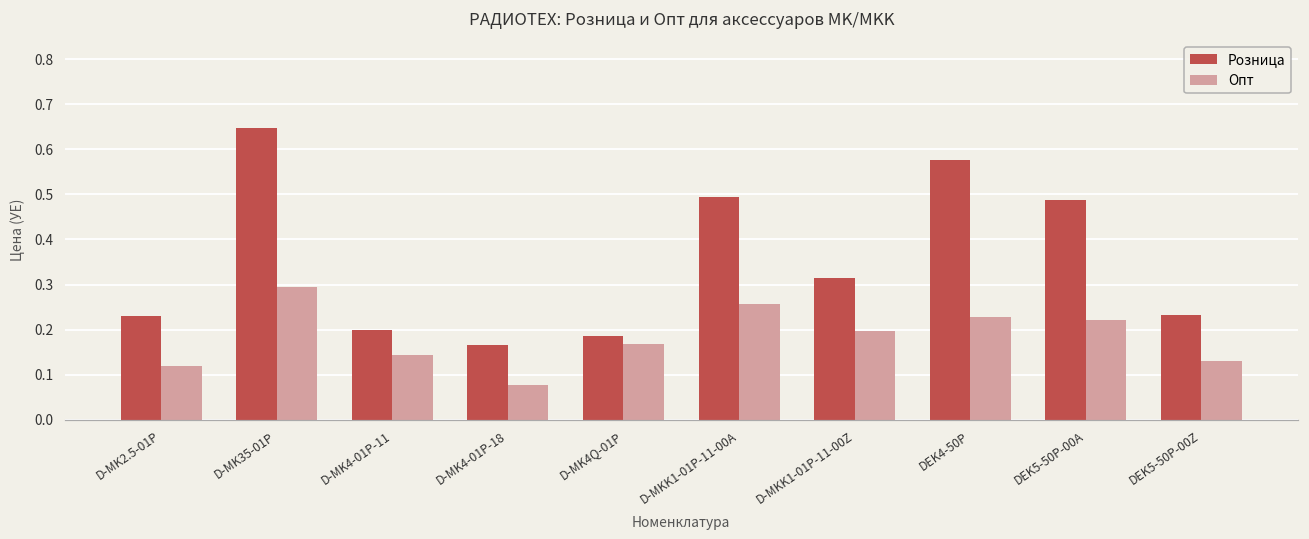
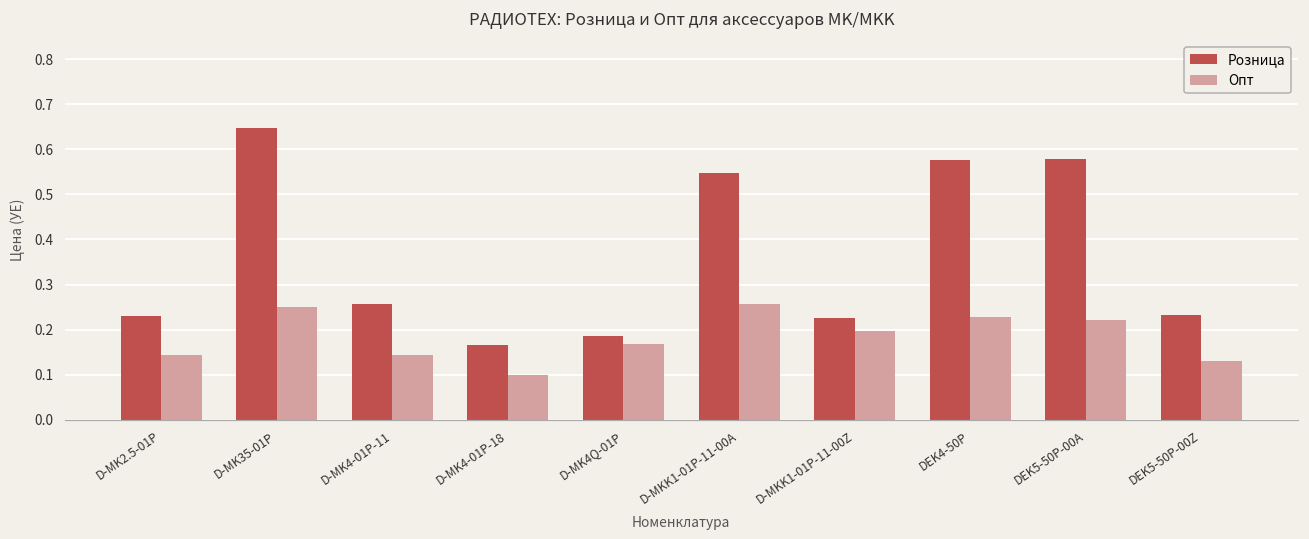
  {
    "Розница": {
      "D-MK2.5-01P": 0.23,
      "D-MK35-01P": 0.65,
-     "D-MK4-01P-11": 0.20,
+     "D-MK4-01P-11": 0.26,
      "D-MK4-01P-18": 0.17,
      "D-MK4Q-01P": 0.19,
-     "D-MKK1-01P-11-00A": 0.49,
-     "D-MKK1-01P-11-00Z": 0.32,
+     "D-MKK1-01P-11-00A": 0.55,
+     "D-MKK1-01P-11-00Z": 0.23,
      "DEK4-50P": 0.58,
-     "DEK5-50P-00A": 0.49,
+     "DEK5-50P-00A": 0.58,
      "DEK5-50P-00Z": 0.23
    },
    "Опт": {
-     "D-MK2.5-01P": 0.12,
-     "D-MK35-01P": 0.29,
+     "D-MK2.5-01P": 0.14,
+     "D-MK35-01P": 0.25,
      "D-MK4-01P-11": 0.14,
-     "D-MK4-01P-18": 0.08,
+     "D-MK4-01P-18": 0.10,
      "D-MK4Q-01P": 0.17,
      "D-MKK1-01P-11-00A": 0.26,
      "D-MKK1-01P-11-00Z": 0.20,
      "DEK4-50P": 0.23,
      "DEK5-50P-00A": 0.22,
      "DEK5-50P-00Z": 0.13
    }
  }
